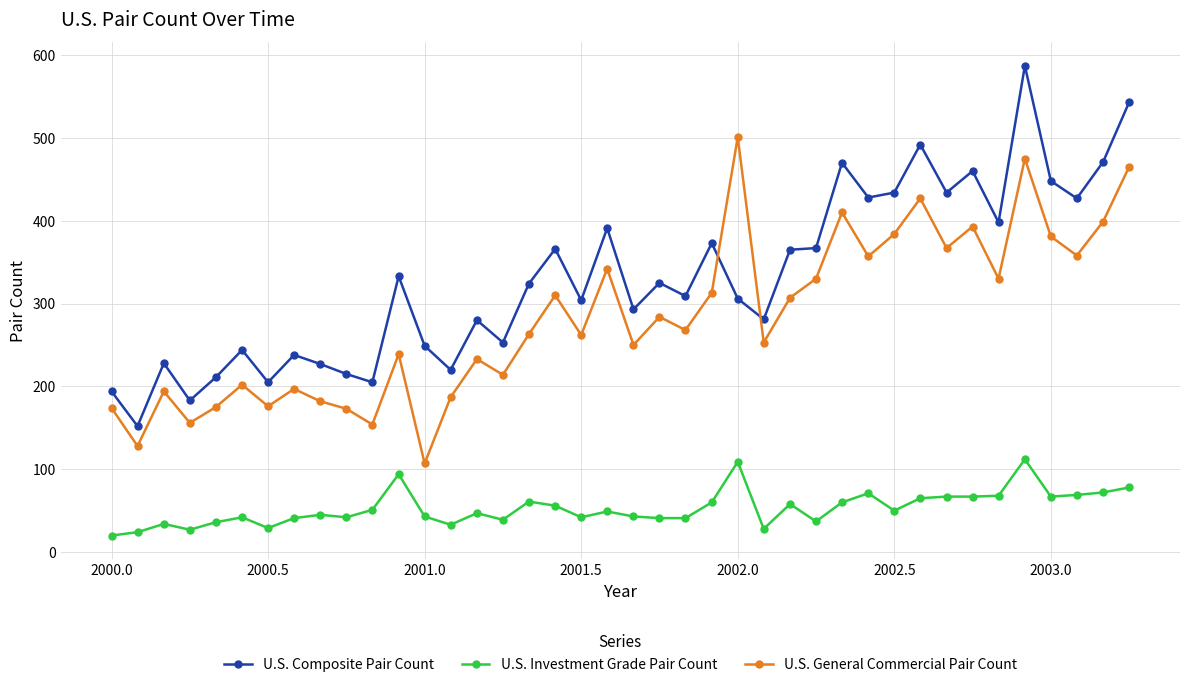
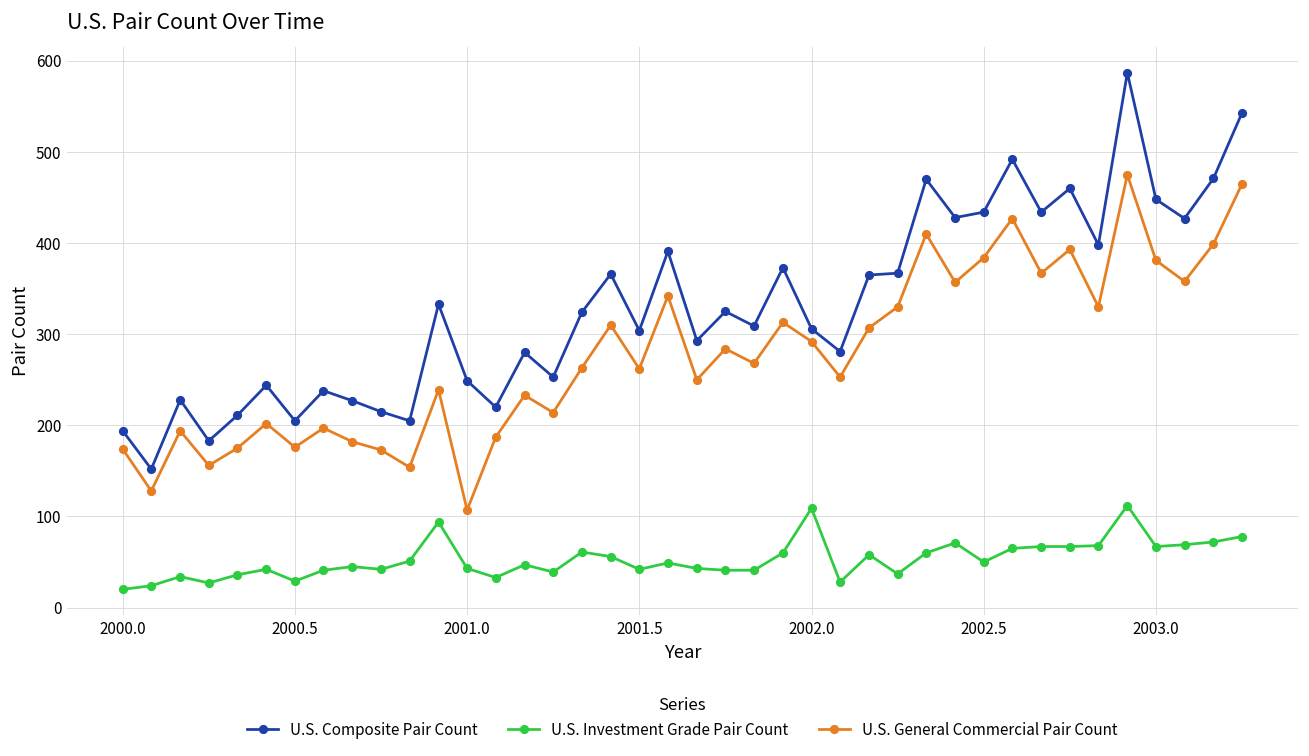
  {
    "U.S. Composite Pair Count": {
      "2000.0": 190,
      "2000.5": 210,
      "2001.0": 250,
      "2001.5": 300,
      "2002.0": 310,
      "2002.5": 430,
      "2003.0": 450
    },
    "U.S. Investment Grade Pair Count": {
      "2000.0": 20,
      "2000.5": 30,
      "2001.0": 40,
      "2001.5": 40,
      "2002.0": 110,
      "2002.5": 50,
      "2003.0": 70
    },
    "U.S. General Commercial Pair Count": {
      "2000.0": 170,
      "2000.5": 180,
      "2001.0": 110,
      "2001.5": 260,
-     "2002.0": 500,
+     "2002.0": 290,
      "2002.5": 380,
      "2003.0": 380
    }
  }
